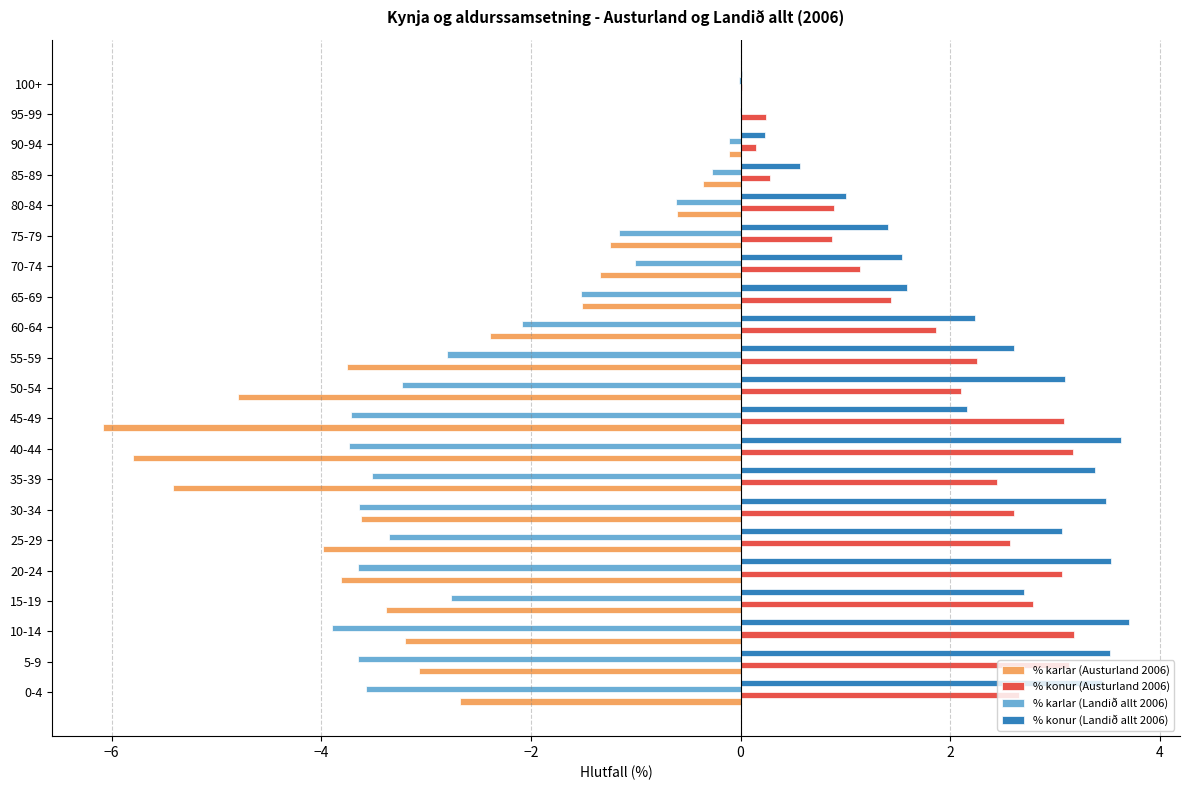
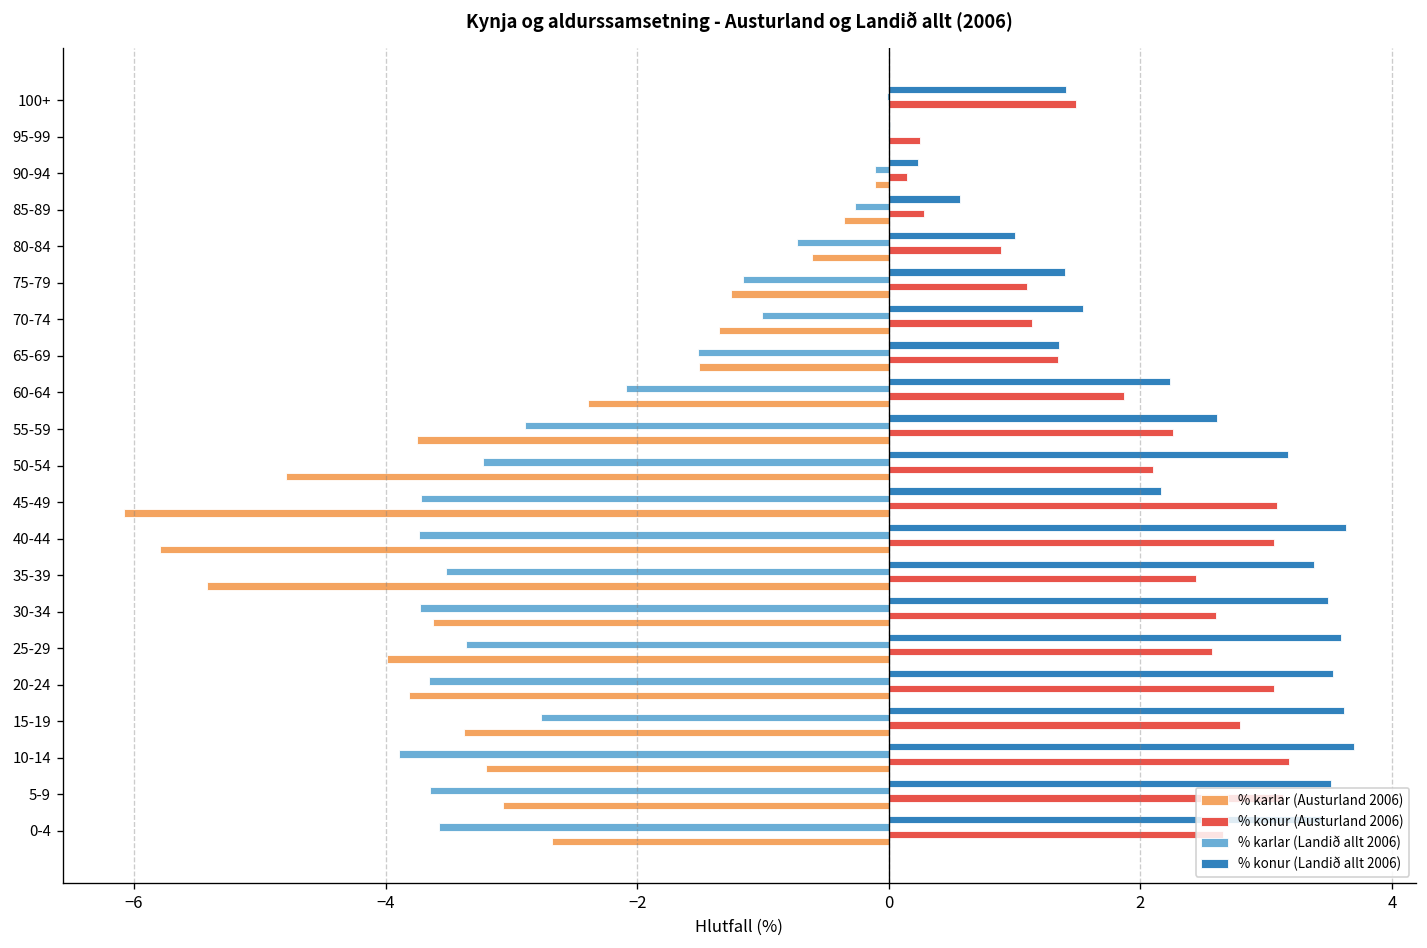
  {
    "% karlar (Austurland 2006)": {
      "100+": 0.00,
      "95-99": 0.00,
      "90-94": -0.11,
      "85-89": -0.36,
      "80-84": -0.61,
      "75-79": -1.25,
      "70-74": -1.35,
      "65-69": -1.51,
      "60-64": -2.39,
      "55-59": -3.75,
      "50-54": -4.79,
      "45-49": -6.08,
      "40-44": -5.79,
      "35-39": -5.42,
      "30-34": -3.63,
      "25-29": -3.99,
      "20-24": -3.81,
      "15-19": -3.38,
      "10-14": -3.20,
      "5-9": -3.07,
      "0-4": -2.67
    },
    "% konur (Austurland 2006)": {
-     "100+": 0.01,
+     "100+": 1.48,
      "95-99": 0.25,
      "90-94": 0.15,
      "85-89": 0.28,
      "80-84": 0.89,
-     "75-79": 0.87,
+     "75-79": 1.10,
      "70-74": 1.14,
-     "65-69": 1.44,
+     "65-69": 1.35,
      "60-64": 1.87,
      "55-59": 2.26,
      "50-54": 2.10,
      "45-49": 3.08,
-     "40-44": 3.17,
+     "40-44": 3.06,
      "35-39": 2.44,
      "30-34": 2.61,
      "25-29": 2.57,
      "20-24": 3.07,
      "15-19": 2.79,
      "10-14": 3.18
    },
    "% karlar (Landið allt 2006)": {
      "90-94": -0.11,
      "85-89": -0.27,
-     "80-84": -0.62,
+     "80-84": -0.73,
      "75-79": -1.16,
      "70-74": -1.00,
      "65-69": -1.52,
      "60-64": -2.09,
-     "55-59": -2.81,
+     "55-59": -2.89,
      "50-54": -3.23,
      "45-49": -3.72,
      "40-44": -3.73,
      "35-39": -3.52,
-     "30-34": -3.64,
+     "30-34": -3.73,
      "25-29": -3.36,
      "20-24": -3.65,
      "15-19": -2.77,
      "10-14": -3.90,
      "5-9": -3.65,
      "0-4": -3.58
    },
    "% konur (Landið allt 2006)": {
-     "100+": 0.01,
+     "100+": 1.41,
      "90-94": 0.23,
      "85-89": 0.57,
      "80-84": 1.01,
      "75-79": 1.40,
      "70-74": 1.54,
-     "65-69": 1.58,
+     "65-69": 1.35,
      "60-64": 2.24,
      "55-59": 2.61,
-     "50-54": 3.09,
+     "50-54": 3.18,
      "45-49": 2.16,
      "40-44": 3.63,
      "35-39": 3.38,
      "30-34": 3.49,
-     "25-29": 3.07,
+     "25-29": 3.60,
      "20-24": 3.53,
-     "15-19": 2.70,
+     "15-19": 3.62,
      "10-14": 3.70,
      "5-9": 3.52
    }
  }
